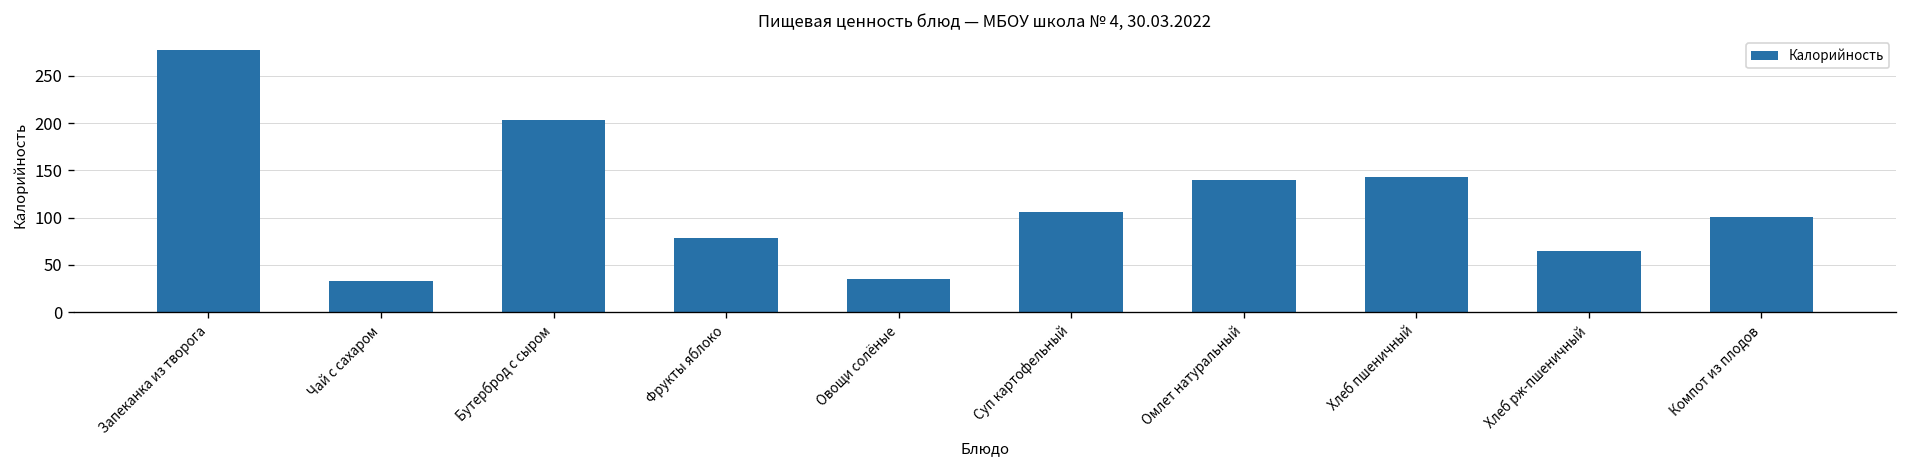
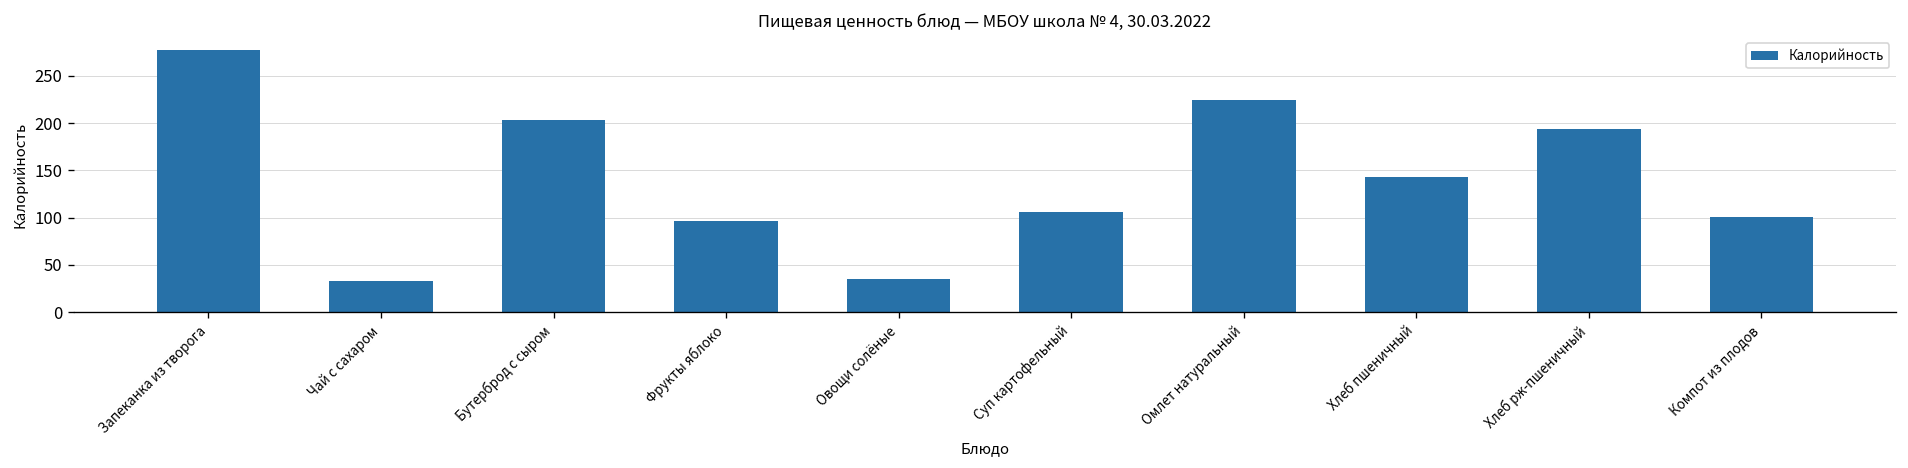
  {
    "Запеканка из творога": 280,
    "Чай с сахаром": 30,
    "Бутерброд с сыром": 200,
-   "Фрукты яблоко": 80,
+   "Фрукты яблоко": 100,
    "Овощи солёные": 40,
    "Суп картофельный": 110,
-   "Омлет натуральный": 140,
+   "Омлет натуральный": 220,
    "Хлеб пшеничный": 140,
-   "Хлеб рж-пшеничный": 60,
+   "Хлеб рж-пшеничный": 190,
    "Компот из плодов": 100
  }
